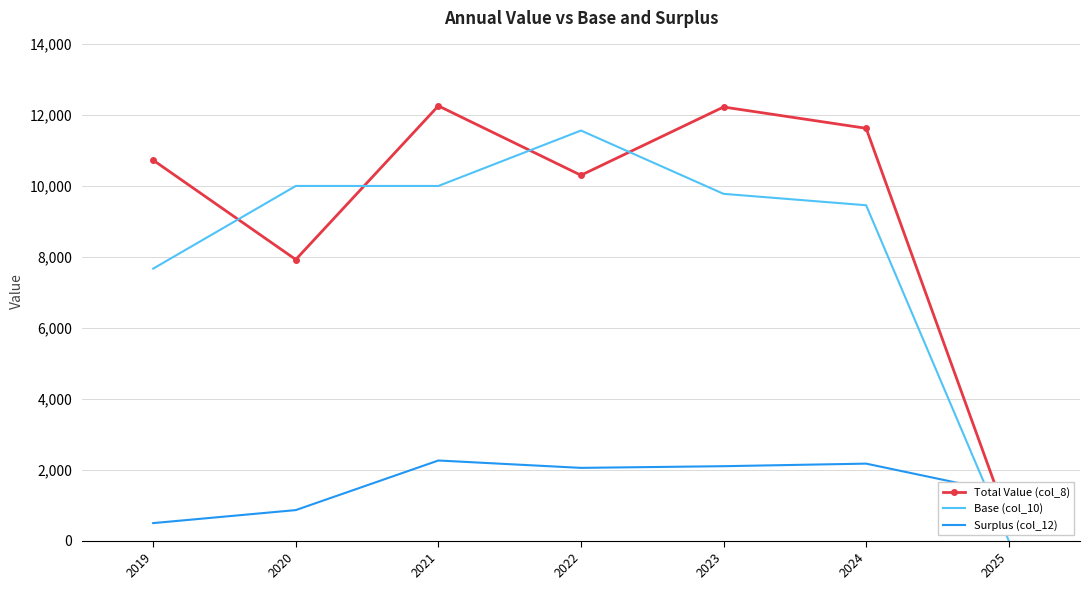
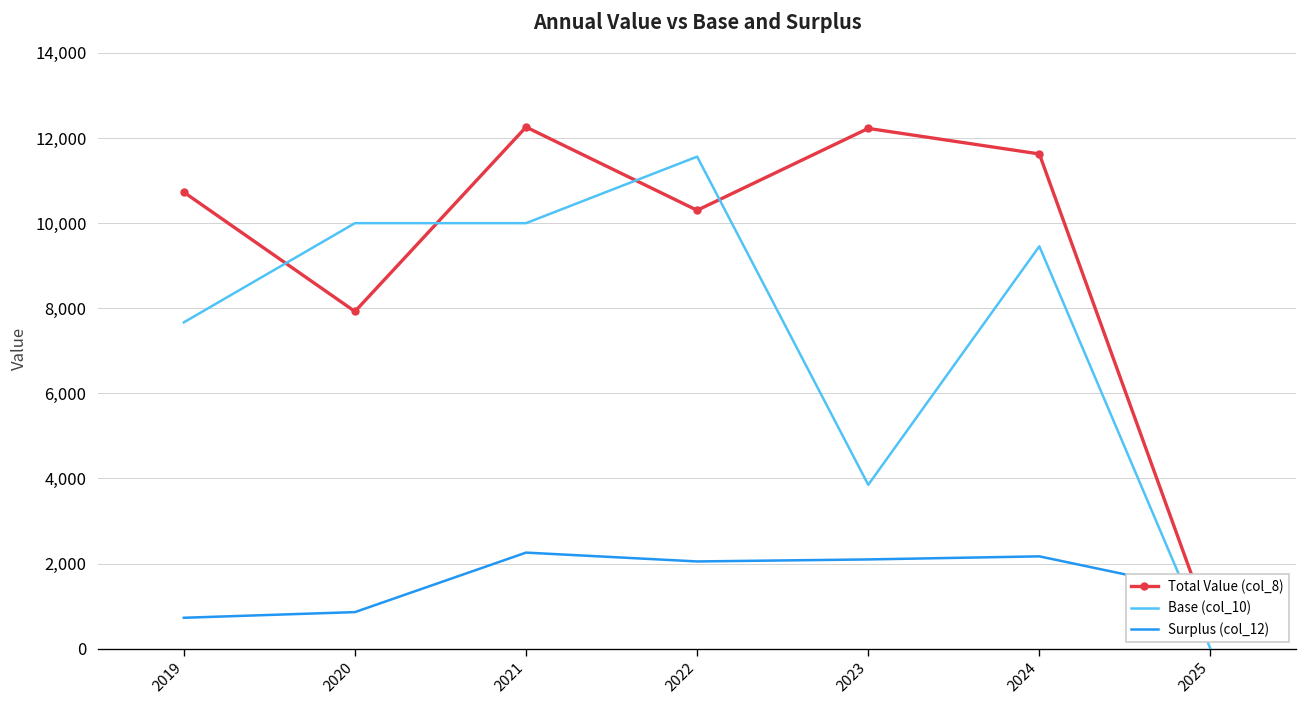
  {
    "Total Value (col_8)": {
      "2019": "10,700",
      "2020": "7,900",
      "2021": "12,300",
      "2022": "10,300",
      "2023": "12,200",
      "2024": "11,600"
    },
    "Base (col_10)": {
      "2019": "7,700",
      "2020": "10,000",
      "2021": "10,000",
      "2022": "11,600",
-     "2023": "9,800",
+     "2023": "3,900",
      "2024": "9,500",
      "2025": "0"
    },
    "Surplus (col_12)": {
-     "2019": "500",
+     "2019": "700",
      "2020": "900",
      "2021": "2,300",
      "2022": "2,100",
      "2023": "2,100",
      "2024": "2,200"
    }
  }
